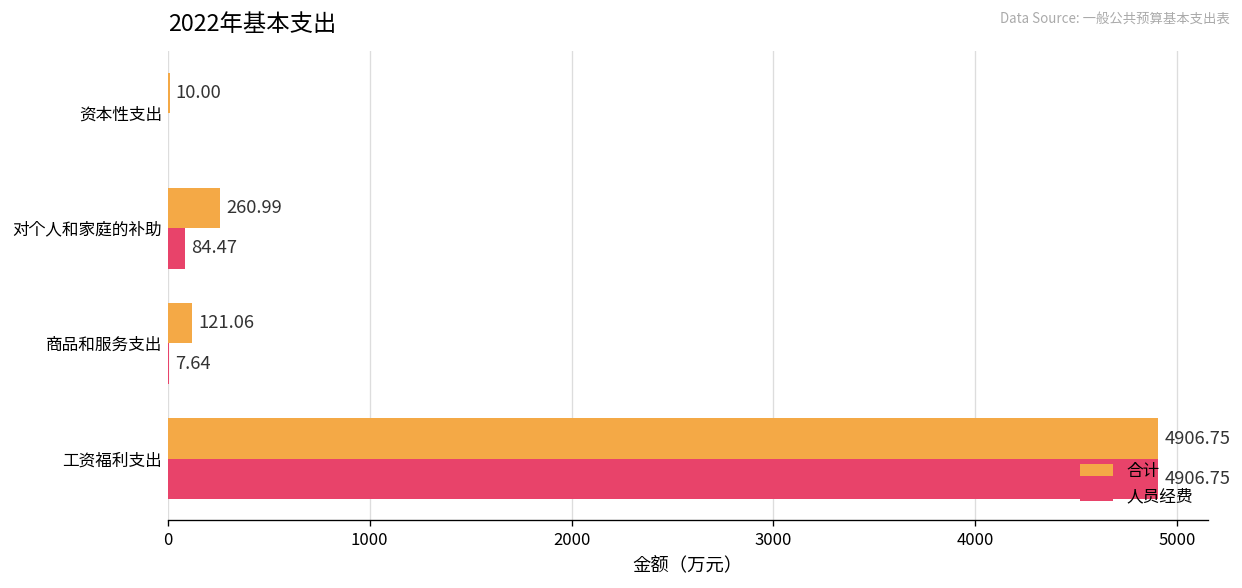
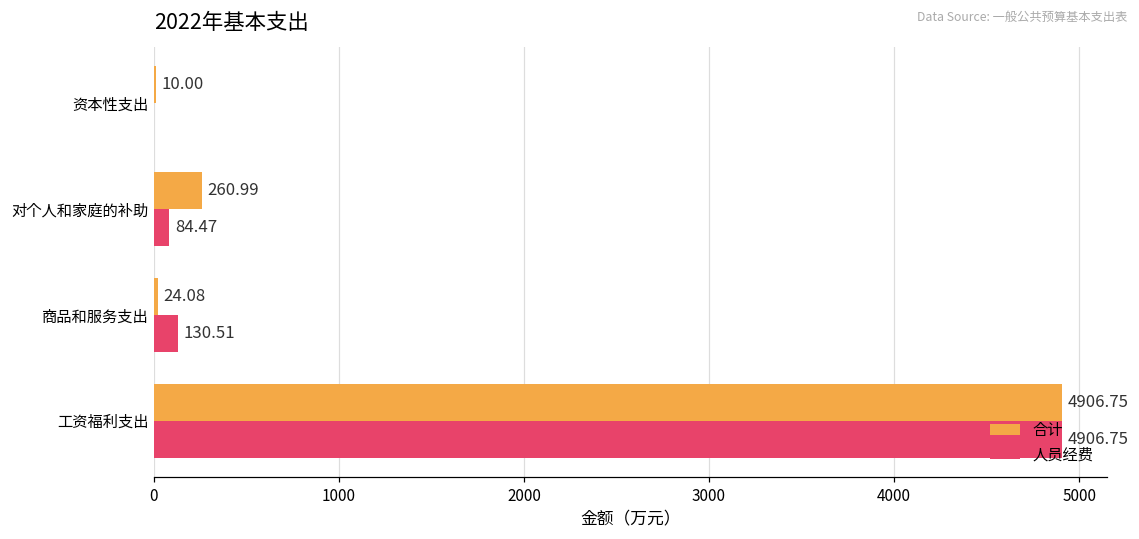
  {
    "合计": {
      "资本性支出": 10.00,
      "对个人和家庭的补助": 260.99,
-     "商品和服务支出": 121.06,
+     "商品和服务支出": 24.08,
      "工资福利支出": 4906.75
    },
    "人员经费": {
      "对个人和家庭的补助": 84.47,
-     "商品和服务支出": 7.64,
+     "商品和服务支出": 130.51,
      "工资福利支出": 4906.75
    }
  }
